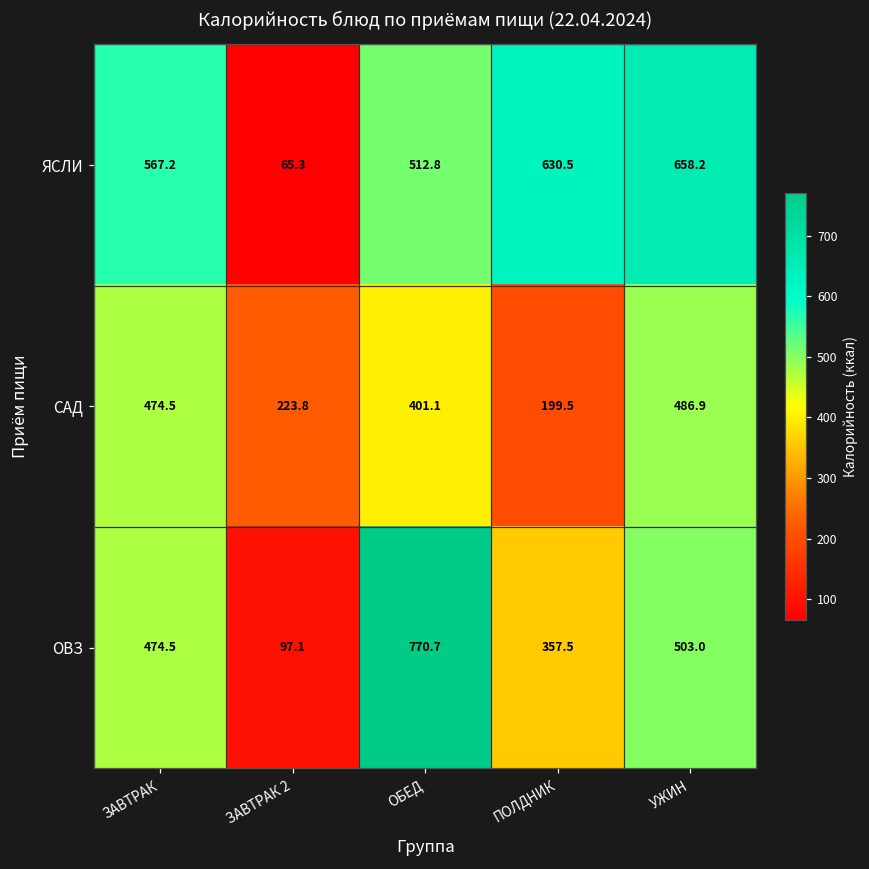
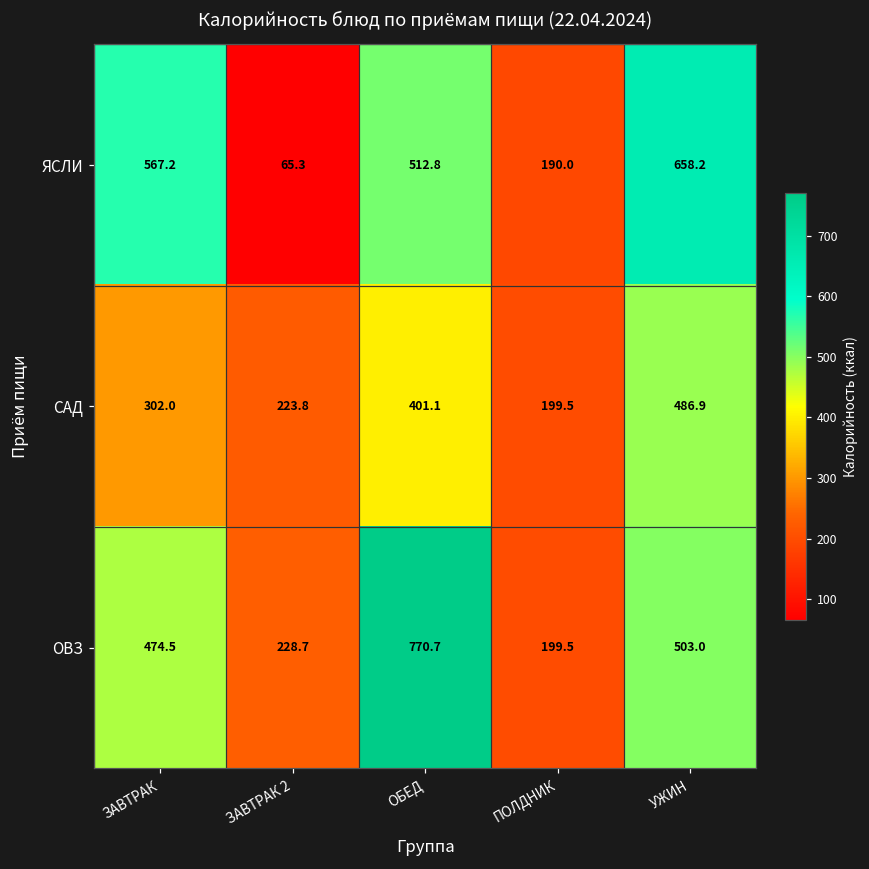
  {
    "ЯСЛИ": {
      "ЗАВТРАК": 567.2,
      "ЗАВТРАК 2": 65.3,
      "ОБЕД": 512.8,
-     "ПОЛДНИК": 630.5,
+     "ПОЛДНИК": 190.0,
      "УЖИН": 658.2
    },
    "САД": {
-     "ЗАВТРАК": 474.5,
+     "ЗАВТРАК": 302.0,
      "ЗАВТРАК 2": 223.8,
      "ОБЕД": 401.1,
      "ПОЛДНИК": 199.5,
      "УЖИН": 486.9
    },
    "ОВЗ": {
      "ЗАВТРАК": 474.5,
-     "ЗАВТРАК 2": 97.1,
+     "ЗАВТРАК 2": 228.7,
      "ОБЕД": 770.7,
-     "ПОЛДНИК": 357.5,
+     "ПОЛДНИК": 199.5,
      "УЖИН": 503.0
    }
  }
